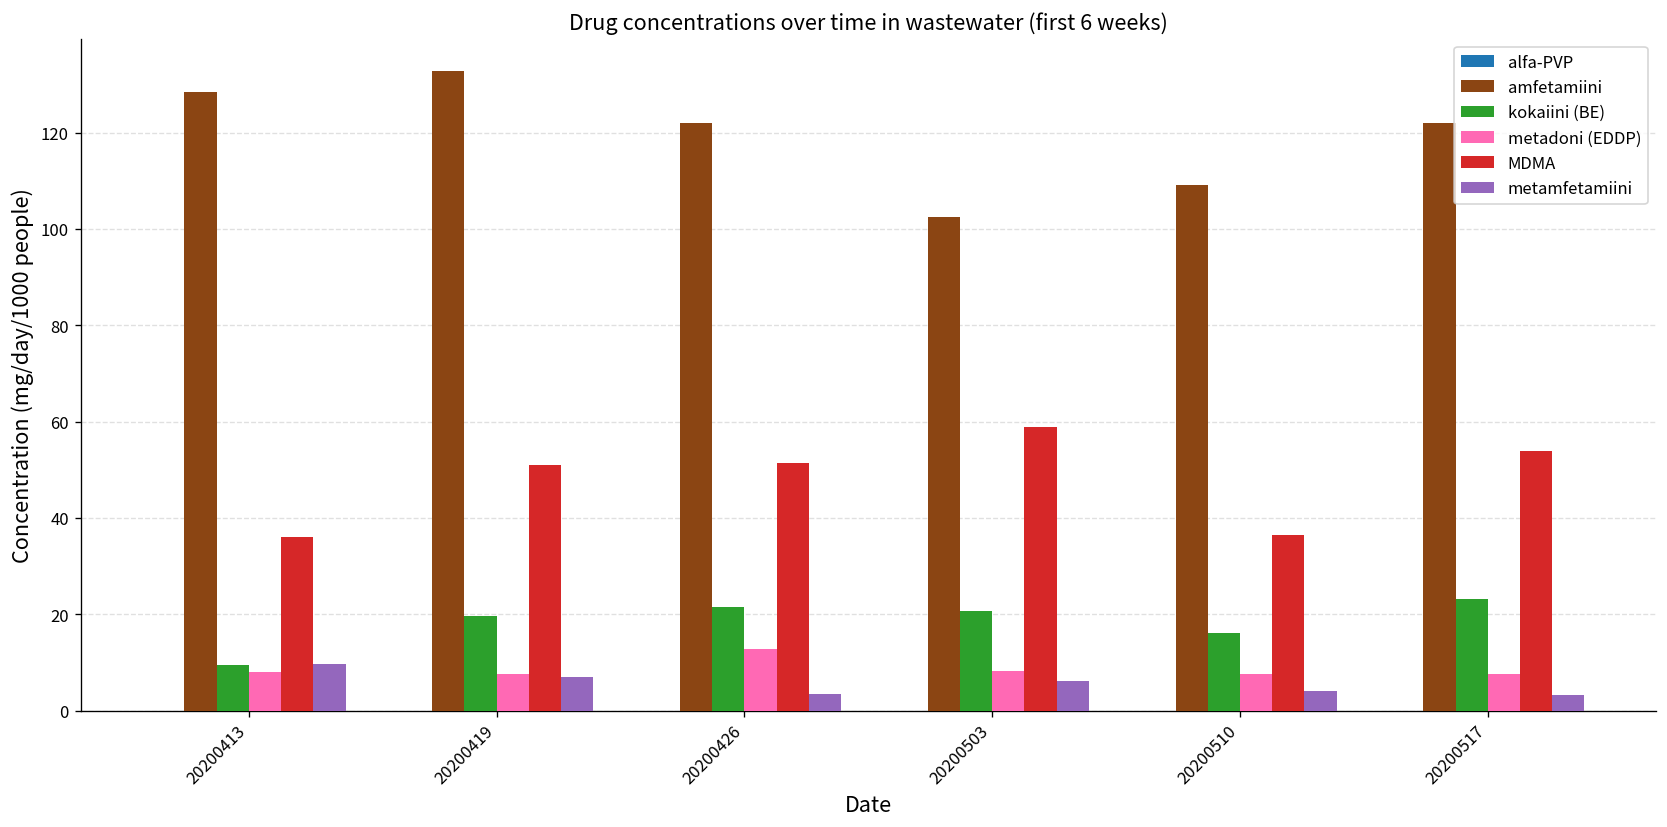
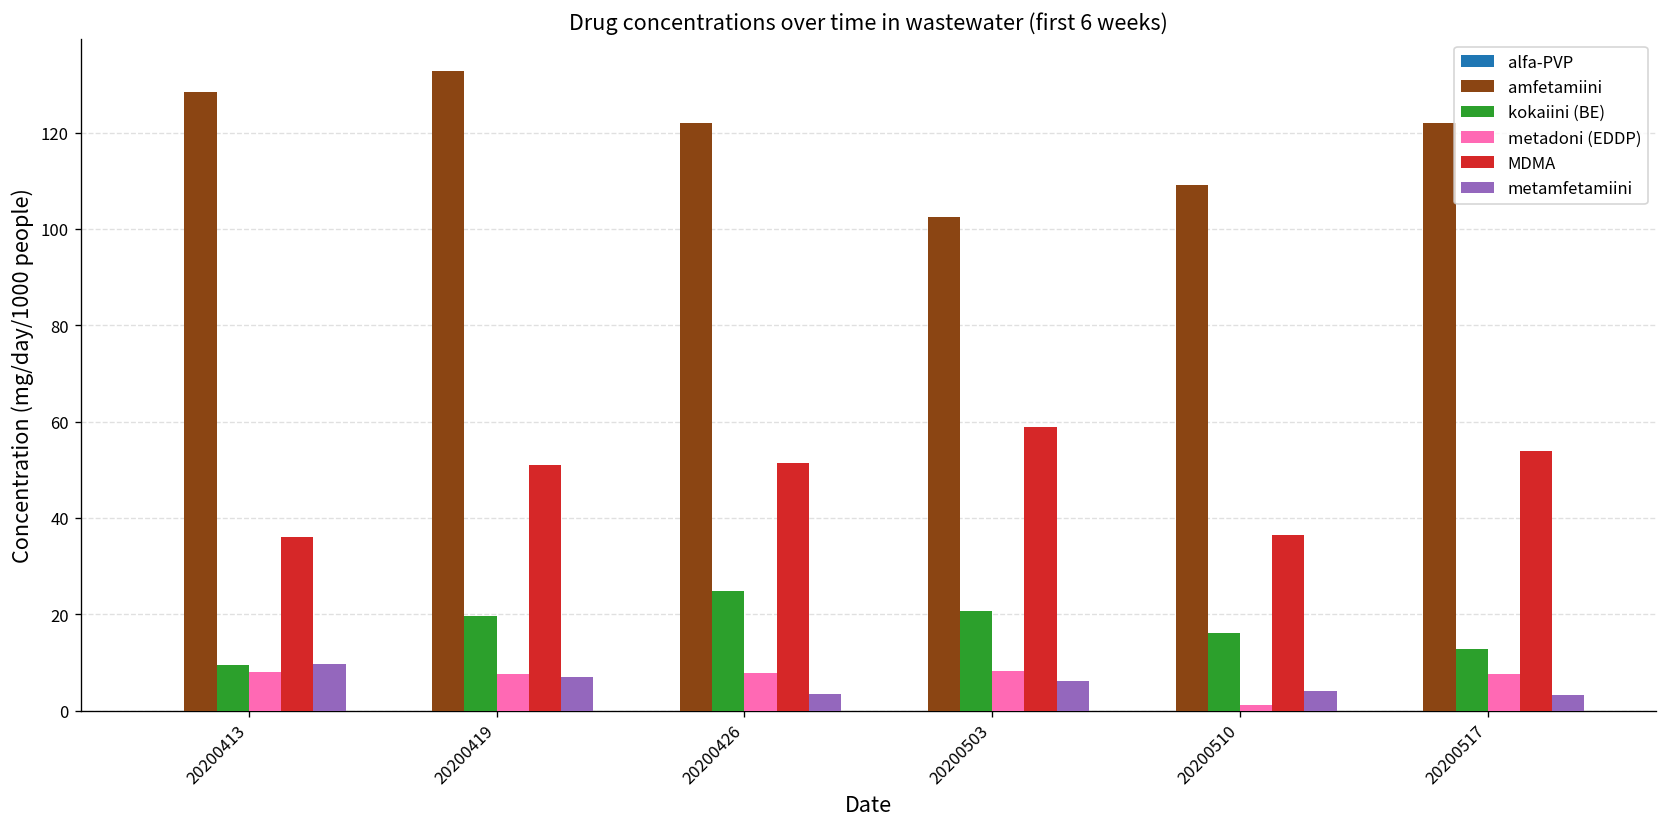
  {
    "alfa-PVP": {
      "20200413": 0,
      "20200419": 0,
      "20200426": 0,
      "20200503": 0,
      "20200510": 0,
      "20200517": 0
    },
    "amfetamiini": {
      "20200413": 129,
      "20200419": 133,
      "20200426": 122,
      "20200503": 102,
      "20200510": 109,
      "20200517": 122
    },
    "kokaiini (BE)": {
      "20200413": 10,
      "20200419": 20,
-     "20200426": 21,
+     "20200426": 25,
      "20200503": 21,
      "20200510": 16,
-     "20200517": 23
+     "20200517": 13
    },
    "metadoni (EDDP)": {
      "20200413": 8,
      "20200419": 8,
-     "20200426": 13,
+     "20200426": 8,
      "20200503": 8,
-     "20200510": 8,
+     "20200510": 1,
      "20200517": 8
    },
    "MDMA": {
      "20200413": 36,
      "20200419": 51,
      "20200426": 51,
      "20200503": 59,
      "20200510": 36,
      "20200517": 54
    },
    "metamfetamiini": {
      "20200413": 10,
      "20200419": 7,
      "20200426": 3,
      "20200503": 6,
      "20200510": 4,
      "20200517": 3
    }
  }
